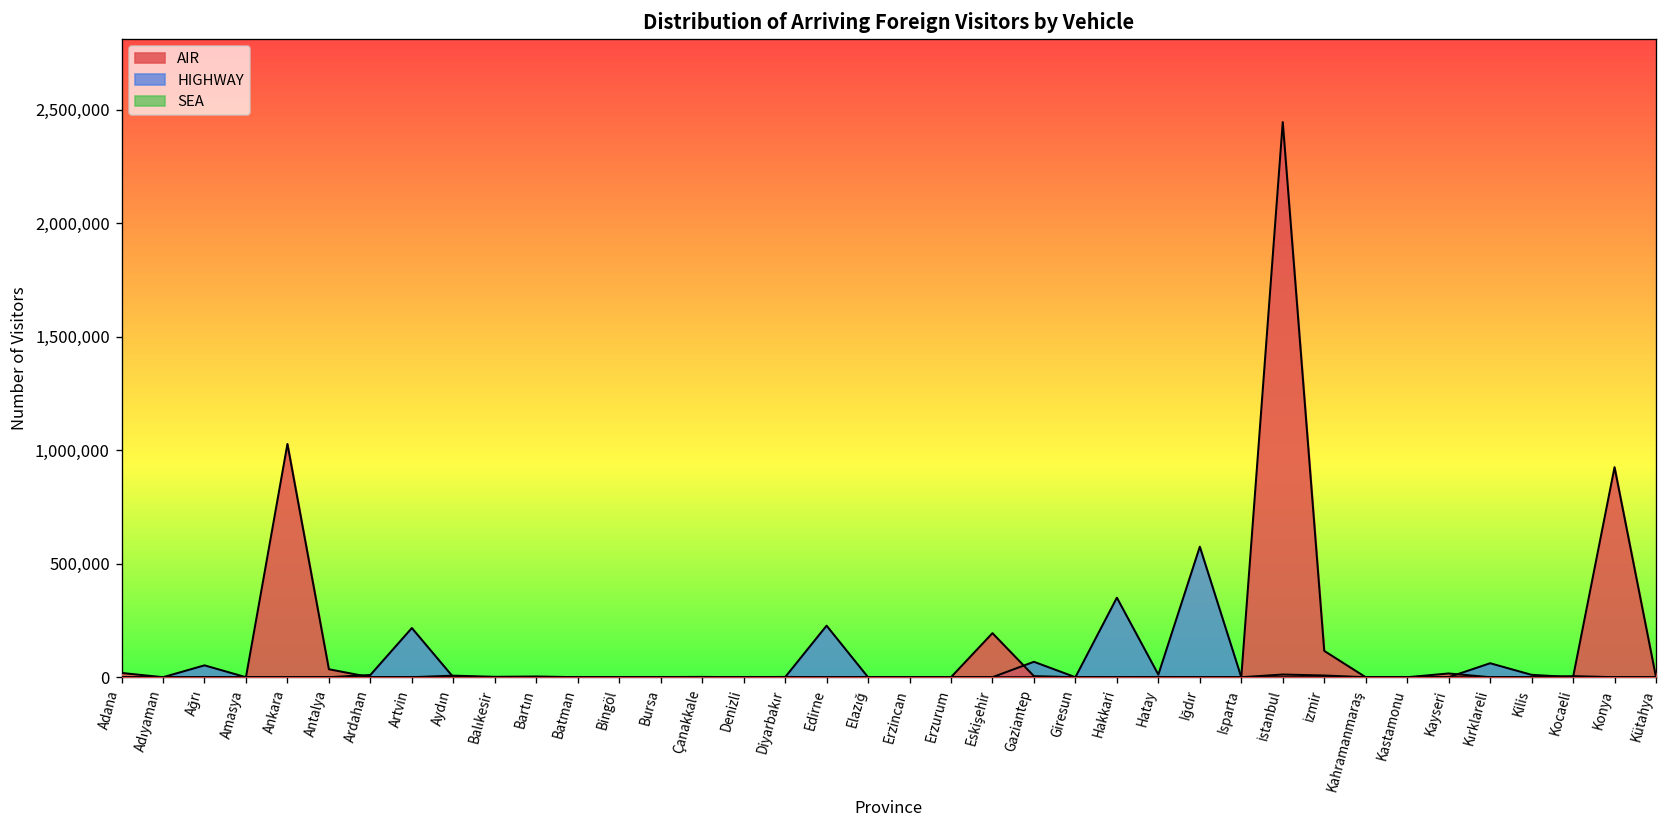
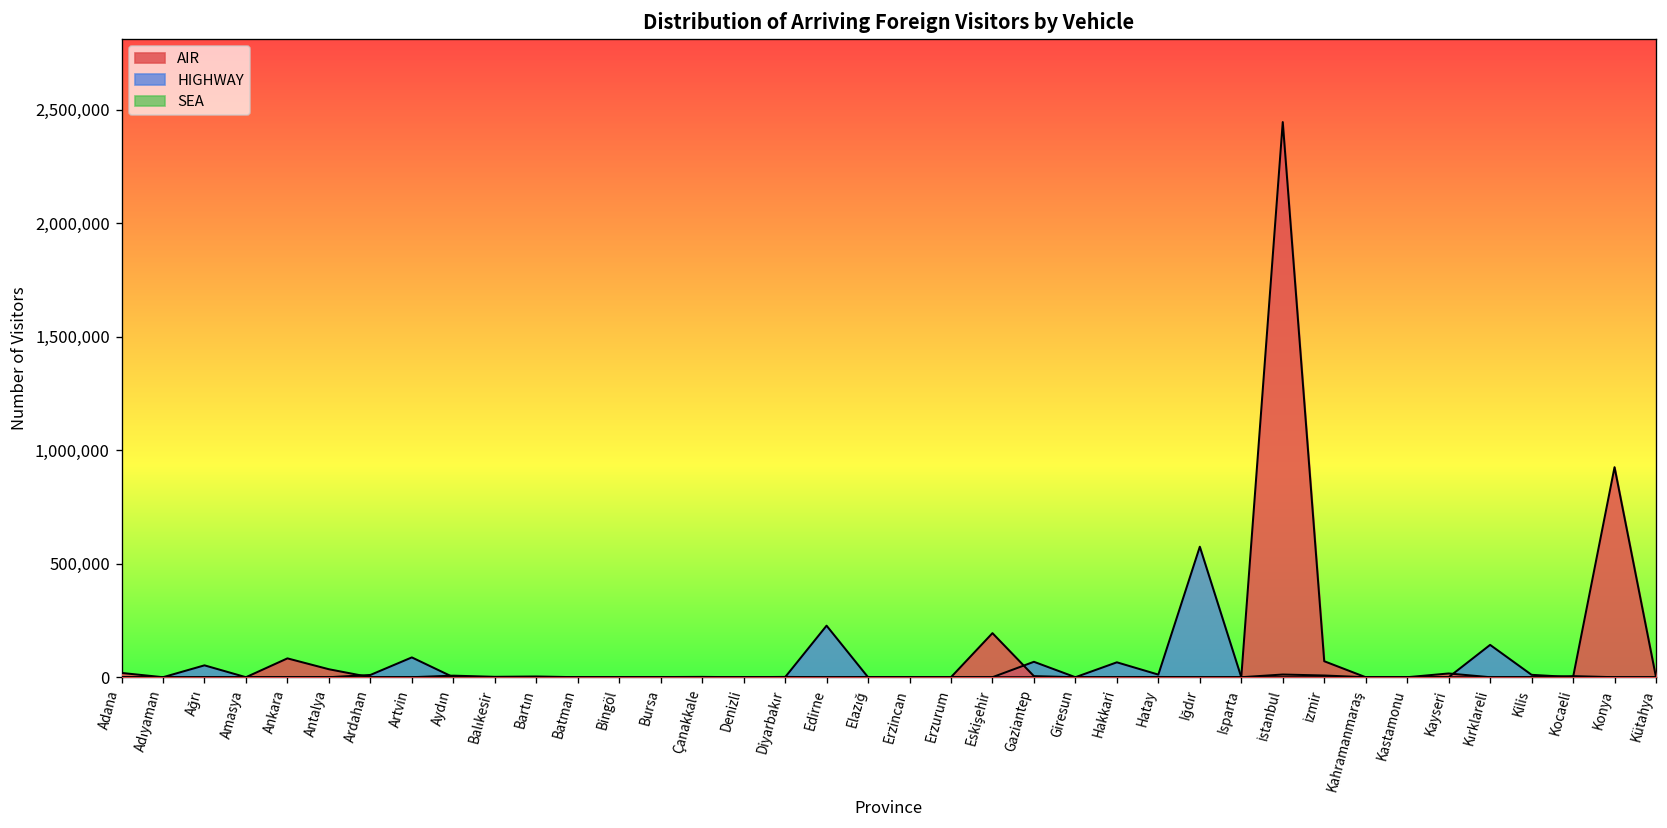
  {
    "AIR": {
      "Adana": "20,000",
-     "Ankara": "1,030,000",
+     "Ankara": "80,000",
      "Antalya": "40,000",
      "Eskişehir": "190,000",
      "İstanbul": "2,450,000",
-     "İzmir": "120,000",
+     "İzmir": "70,000",
      "Kayseri": "20,000",
      "Konya": "930,000"
    },
    "HIGHWAY": {
      "Ağrı": "50,000",
-     "Artvin": "220,000",
+     "Artvin": "90,000",
      "Edirne": "230,000",
      "Gaziantep": "70,000",
-     "Hakkari": "350,000",
+     "Hakkari": "70,000",
      "Iğdır": "570,000",
-     "Kırklareli": "60,000"
+     "Kırklareli": "140,000"
    }
  }
